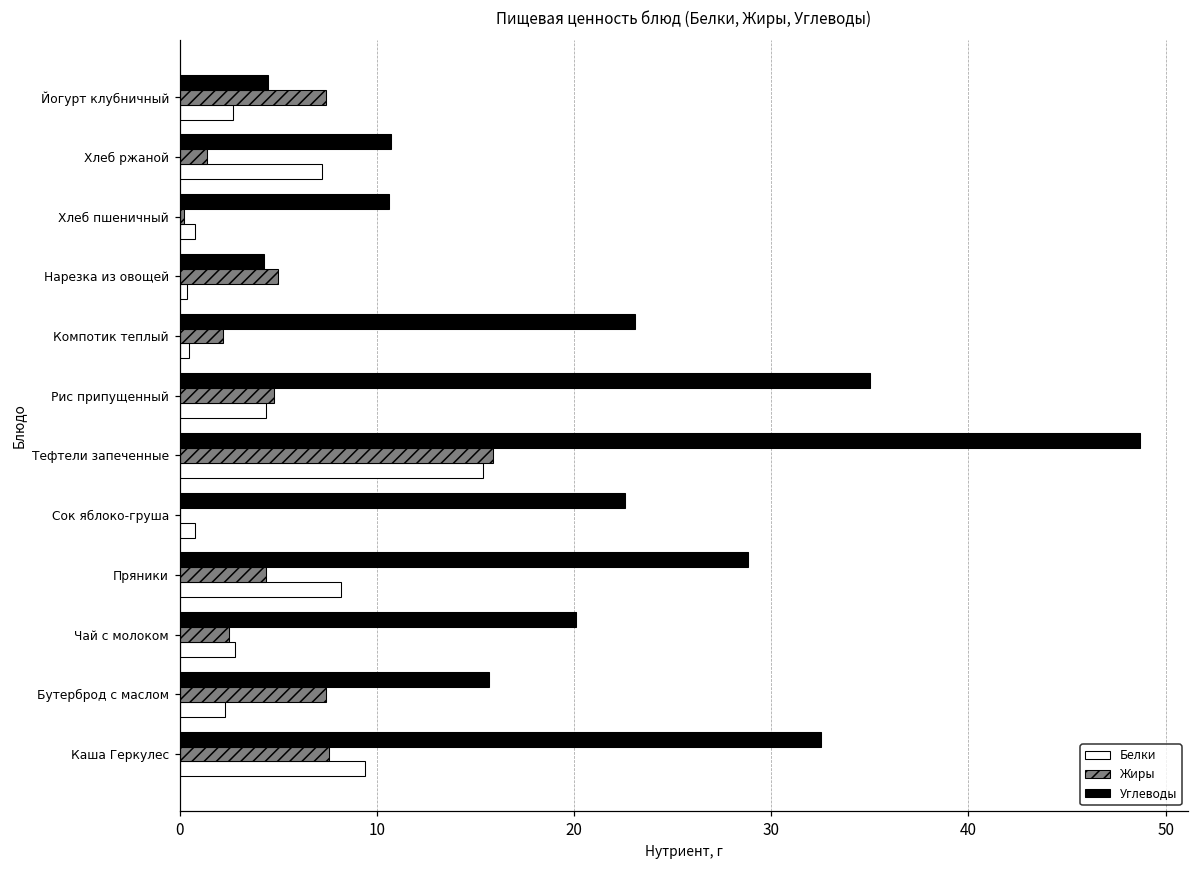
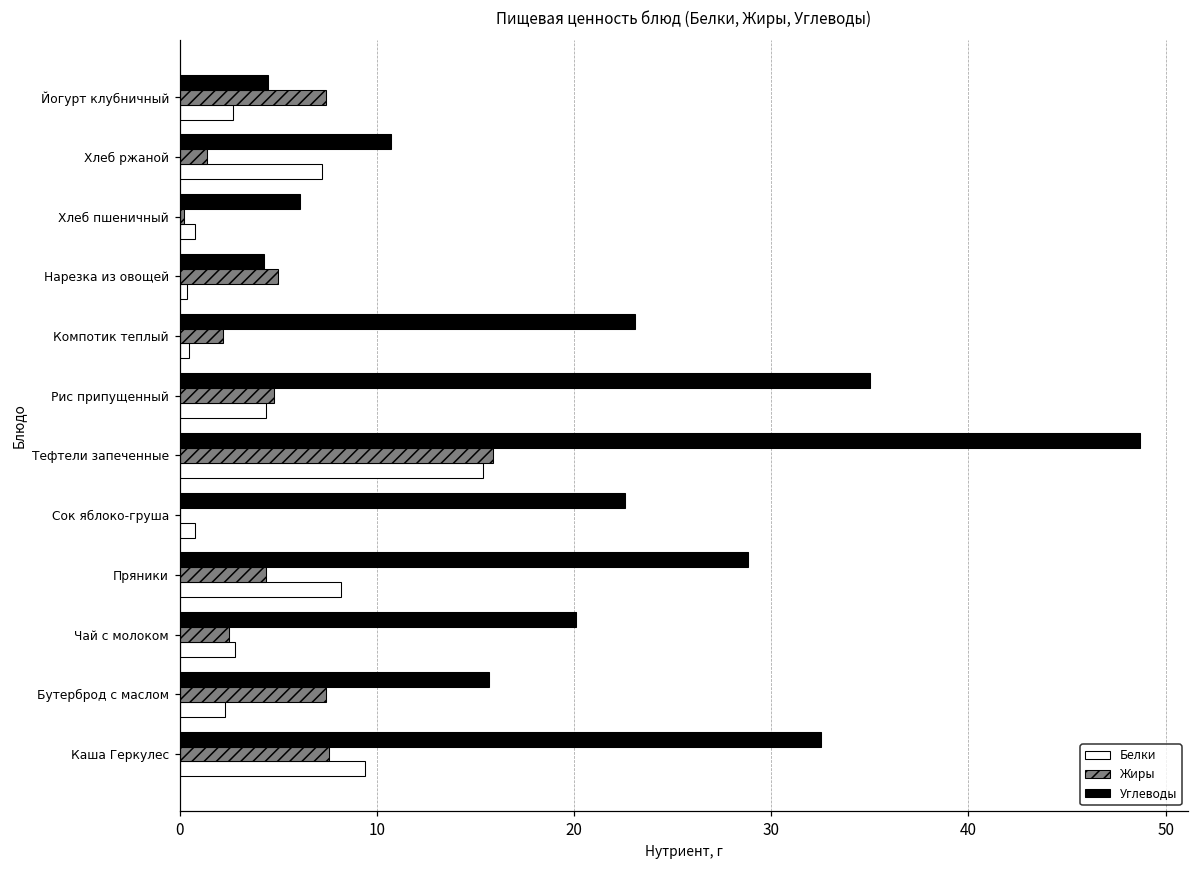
  {
    "Белки": {
      "Йогурт клубничный": 2.7,
      "Хлеб ржаной": 7.2,
      "Хлеб пшеничный": 0.8,
      "Нарезка из овощей": 0.4,
      "Компотик теплый": 0.5,
      "Рис припущенный": 4.4,
      "Тефтели запеченные": 15.4,
      "Сок яблоко-груша": 0.8,
      "Пряники": 8.2,
      "Чай с молоком": 2.8,
      "Бутерброд с маслом": 2.3,
      "Каша Геркулес": 9.4
    },
    "Жиры": {
      "Йогурт клубничный": 7.4,
      "Хлеб ржаной": 1.4,
      "Хлеб пшеничный": 0.2,
      "Нарезка из овощей": 5.0,
      "Компотик теплый": 2.2,
      "Рис припущенный": 4.8,
      "Тефтели запеченные": 15.9,
      "Сок яблоко-груша": 0.0,
      "Пряники": 4.4,
      "Чай с молоком": 2.5,
      "Бутерброд с маслом": 7.4,
      "Каша Геркулес": 7.6
    },
    "Углеводы": {
      "Йогурт клубничный": 4.5,
      "Хлеб ржаной": 10.7,
-     "Хлеб пшеничный": 10.6,
+     "Хлеб пшеничный": 6.1,
      "Нарезка из овощей": 4.3,
      "Компотик теплый": 23.1,
      "Рис припущенный": 35.0,
      "Тефтели запеченные": 48.7,
      "Сок яблоко-груша": 22.6,
      "Пряники": 28.8,
      "Чай с молоком": 20.1,
      "Бутерброд с маслом": 15.7,
      "Каша Геркулес": 32.5
    }
  }
